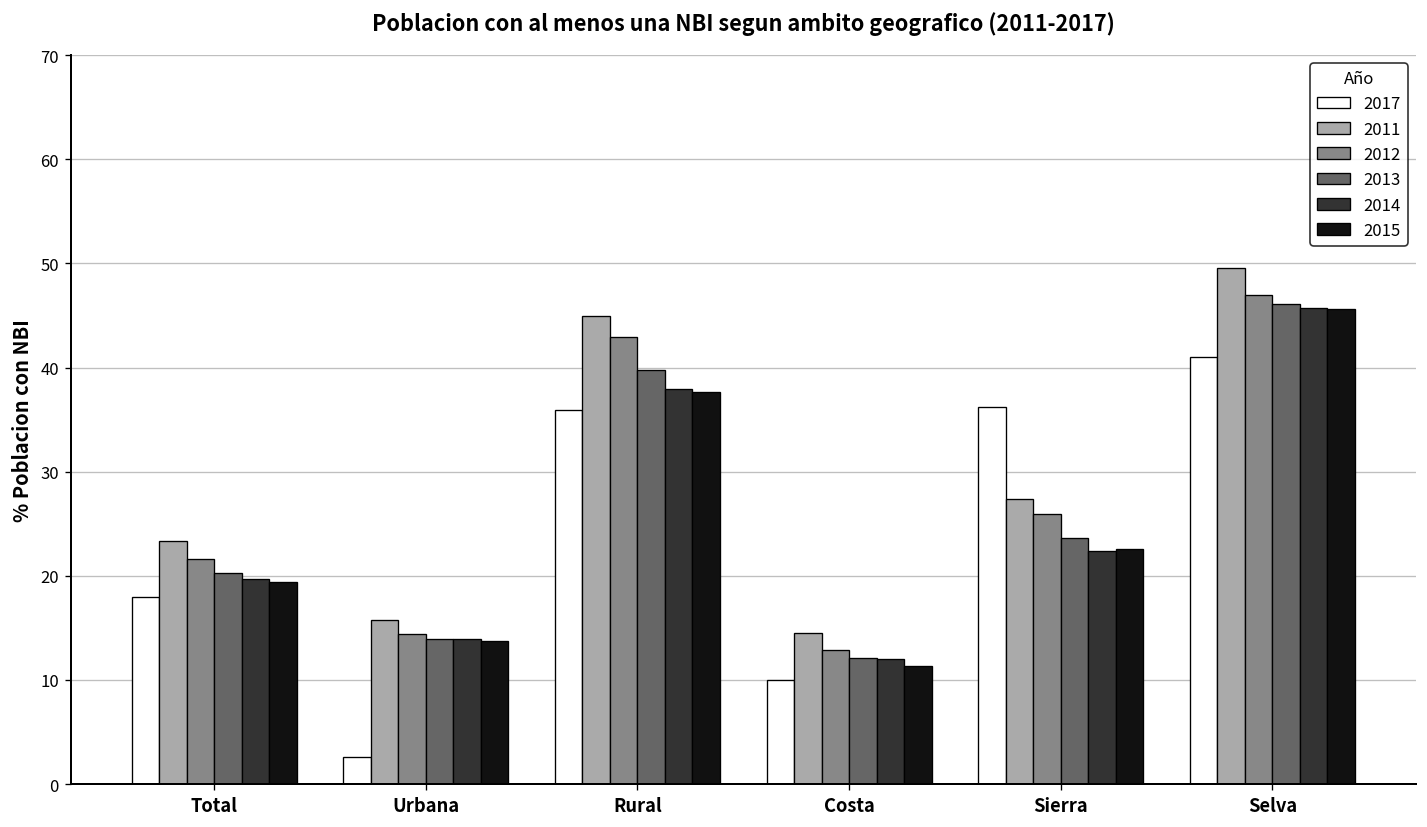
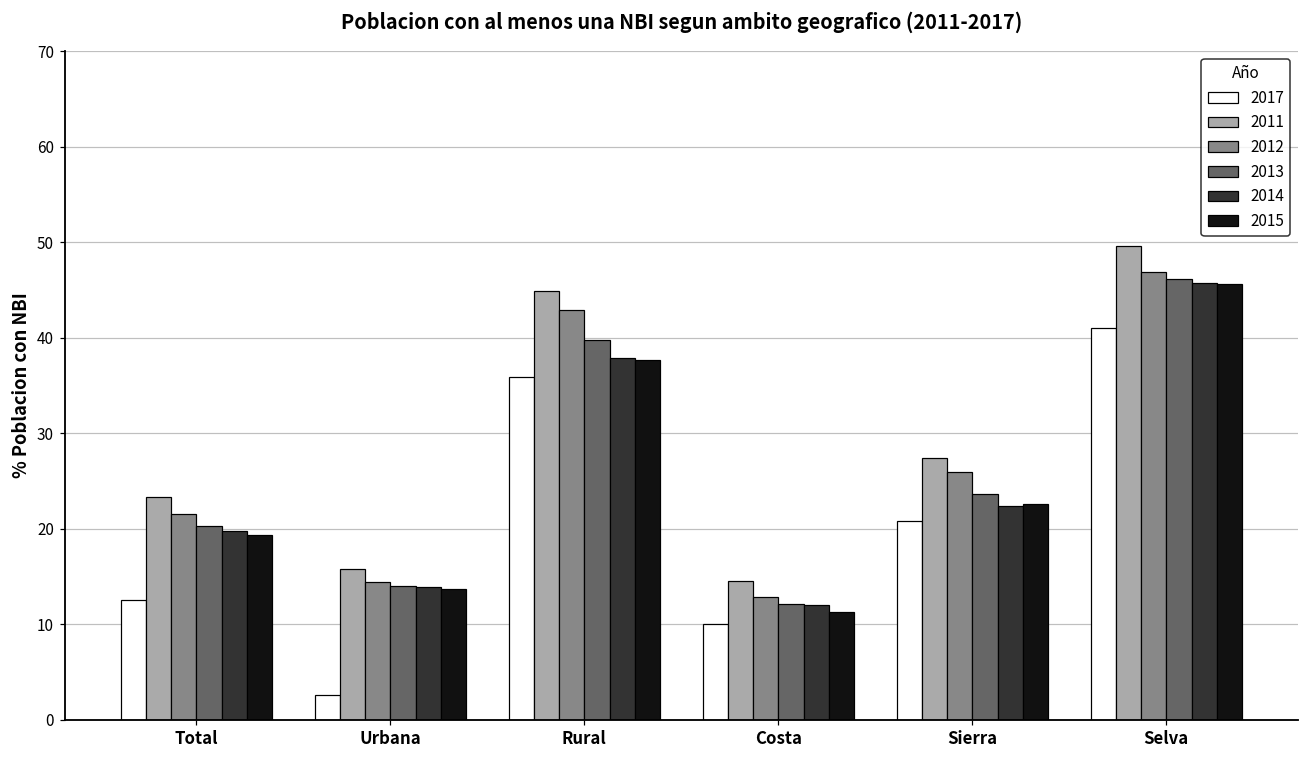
  {
    "2017": {
-     "Total": 18,
+     "Total": 13,
      "Urbana": 3,
      "Rural": 36,
      "Costa": 10,
-     "Sierra": 36,
+     "Sierra": 21,
      "Selva": 41
    }
  }
